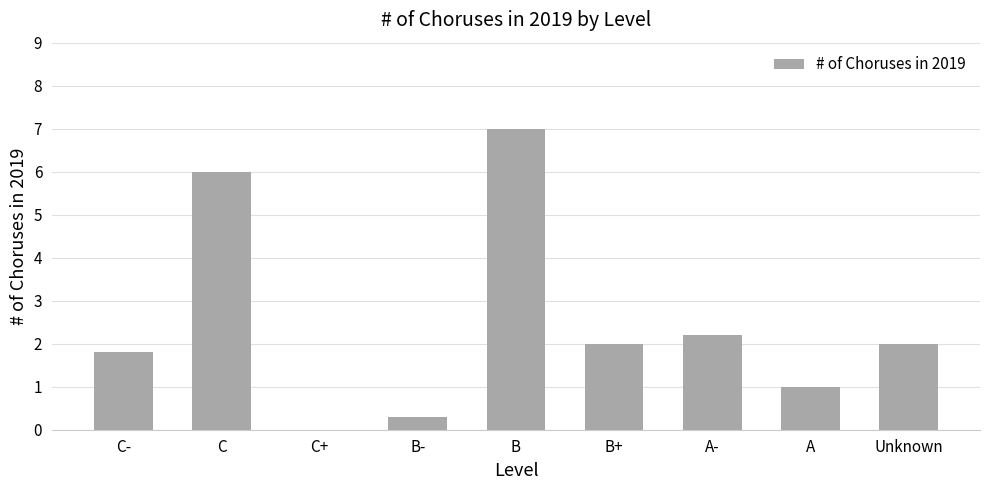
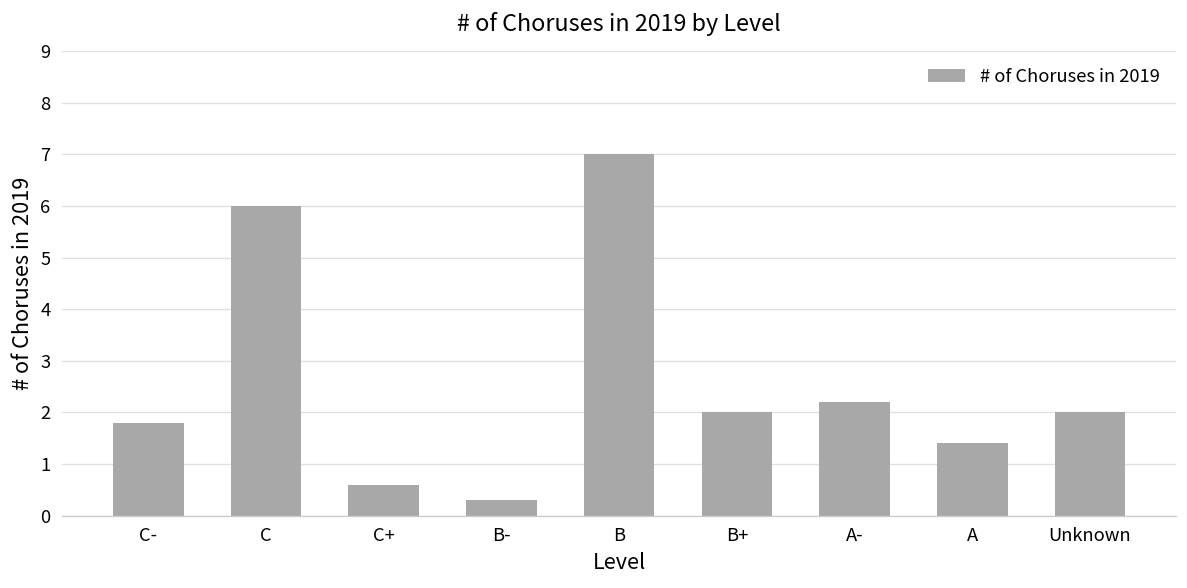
  {
    "C-": 1.8,
    "C": 6.0,
-   "C+": 0.0,
+   "C+": 0.6,
    "B-": 0.3,
    "B": 7.0,
    "B+": 2.0,
    "A-": 2.2,
-   "A": 1.0,
+   "A": 1.4,
    "Unknown": 2.0
  }
